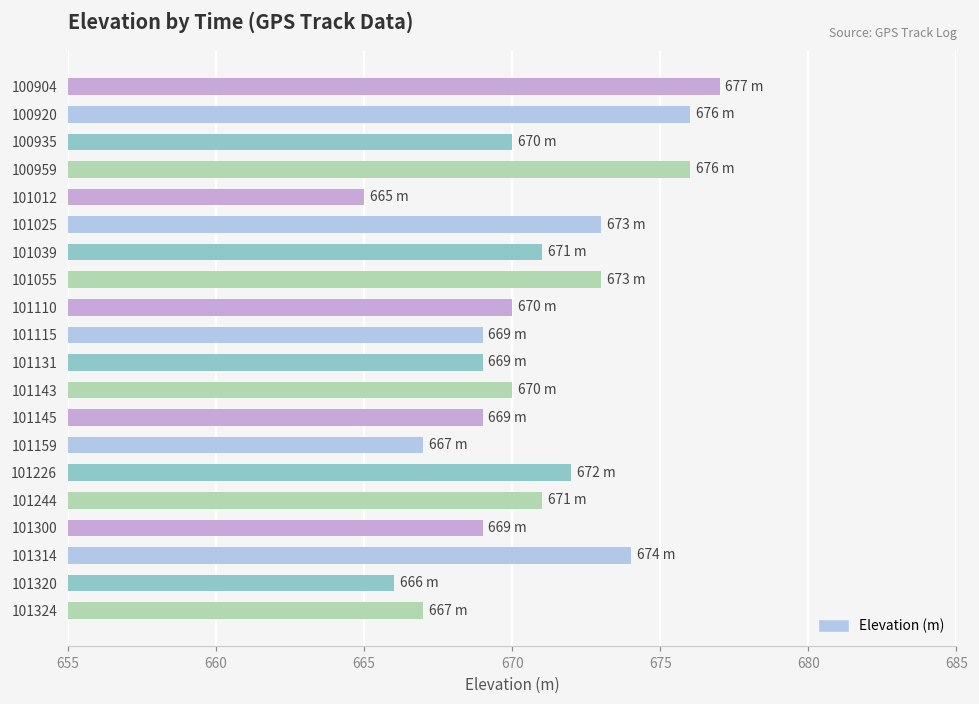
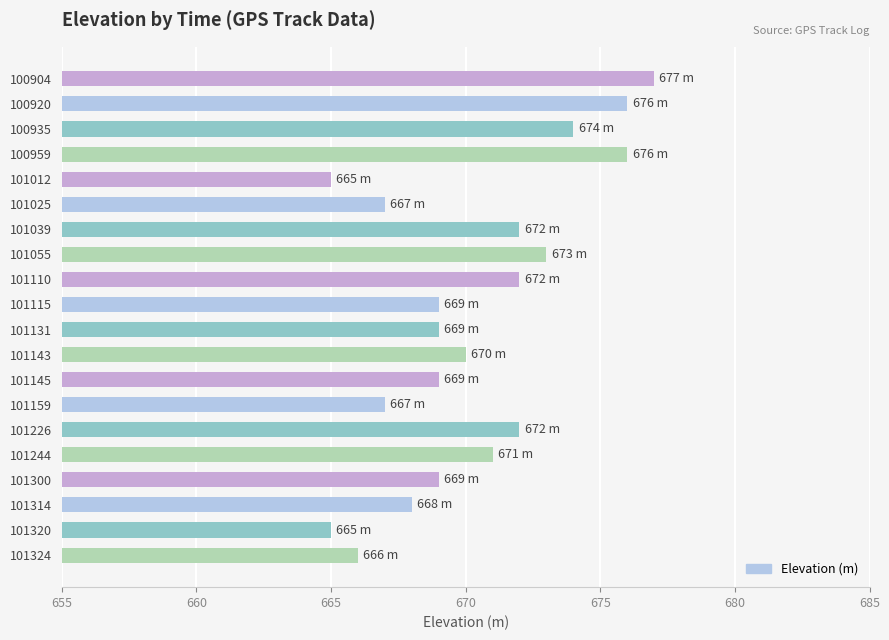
  {
    "100904": 677,
    "100920": 676,
-   "100935": 670,
+   "100935": 674,
    "100959": 676,
    "101012": 665,
-   "101025": 673,
-   "101039": 671,
+   "101025": 667,
+   "101039": 672,
    "101055": 673,
-   "101110": 670,
+   "101110": 672,
    "101115": 669,
    "101131": 669,
    "101143": 670,
    "101145": 669,
    "101159": 667,
    "101226": 672,
    "101244": 671,
    "101300": 669,
-   "101314": 674,
-   "101320": 666,
-   "101324": 667
+   "101314": 668,
+   "101320": 665,
+   "101324": 666
  }
